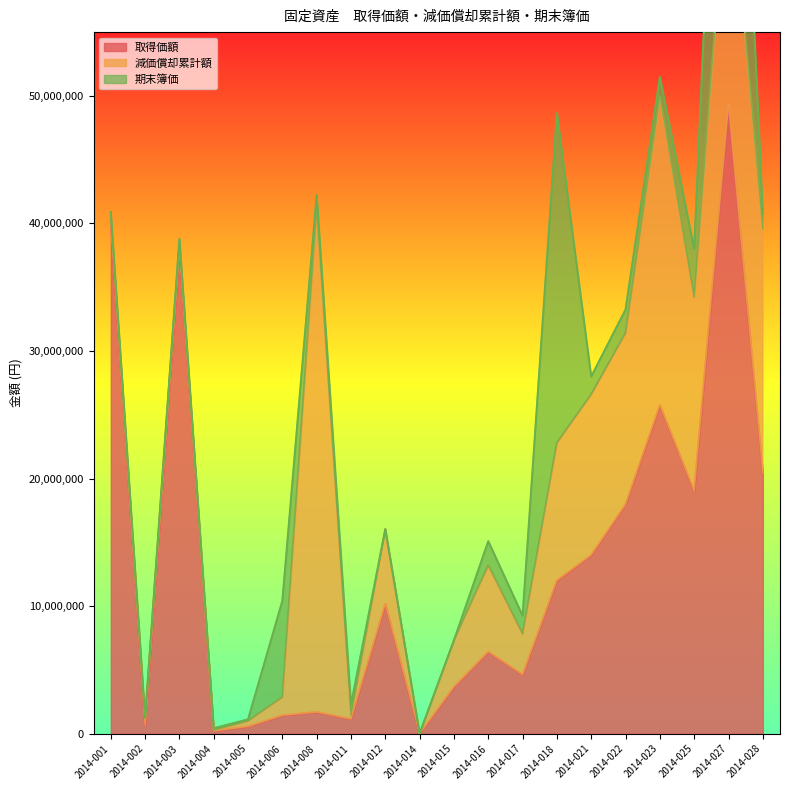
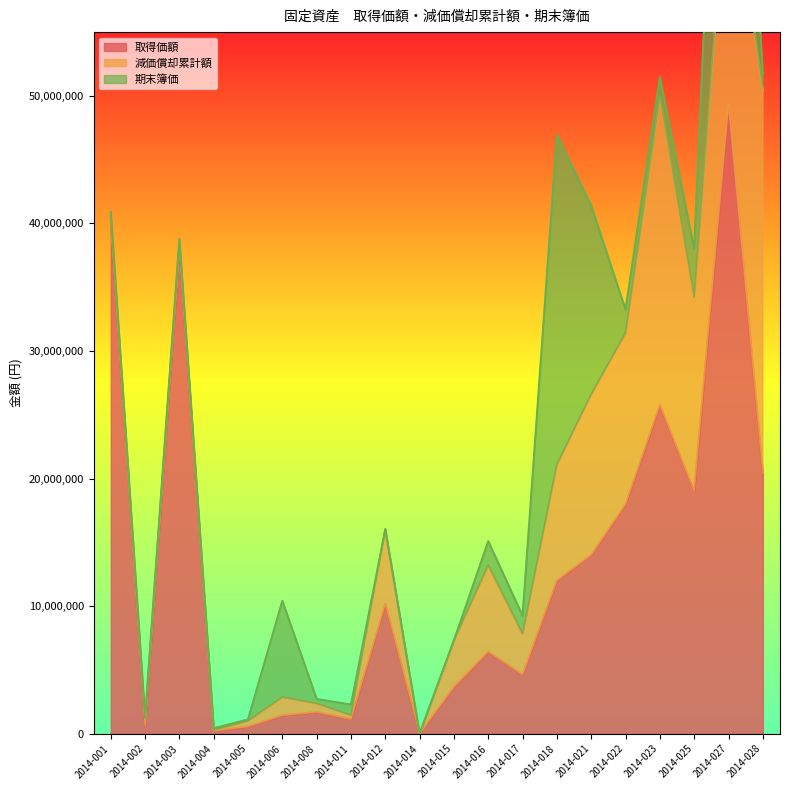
  {
    "取得価額": {
      "2014-001": "40,300,000",
      "2014-002": "600,000",
      "2014-003": "38,200,000",
      "2014-005": "600,000",
      "2014-006": "1,400,000",
      "2014-008": "1,700,000",
      "2014-011": "1,100,000",
      "2014-012": "10,200,000",
      "2014-015": "3,700,000",
      "2014-016": "6,400,000",
      "2014-017": "4,600,000",
      "2014-018": "12,000,000",
      "2014-021": "14,000,000",
      "2014-022": "18,000,000",
      "2014-023": "25,700,000",
      "2014-025": "19,000,000",
      "2014-027": "49,400,000",
      "2014-028": "20,400,000"
    },
    "減価償却累計額": {
      "2014-006": "1,400,000",
-     "2014-008": "39,500,000",
+     "2014-008": "700,000",
      "2014-011": "300,000",
      "2014-016": "6,800,000",
      "2014-017": "3,200,000",
-     "2014-018": "10,800,000",
+     "2014-018": "9,100,000",
      "2014-021": "12,600,000",
      "2014-022": "13,400,000",
      "2014-023": "24,200,000",
      "2014-025": "15,200,000",
-     "2014-028": "19,200,000"
+     "2014-028": "30,100,000"
    },
    "期末簿価": {
      "2014-006": "7,600,000",
-     "2014-008": "1,000,000",
+     "2014-008": "300,000",
      "2014-011": "800,000",
      "2014-016": "1,900,000",
      "2014-017": "1,400,000",
      "2014-018": "25,800,000",
-     "2014-021": "1,400,000",
+     "2014-021": "14,800,000",
      "2014-022": "1,800,000",
      "2014-023": "1,500,000",
      "2014-025": "3,800,000",
      "2014-028": "1,200,000"
    }
  }
